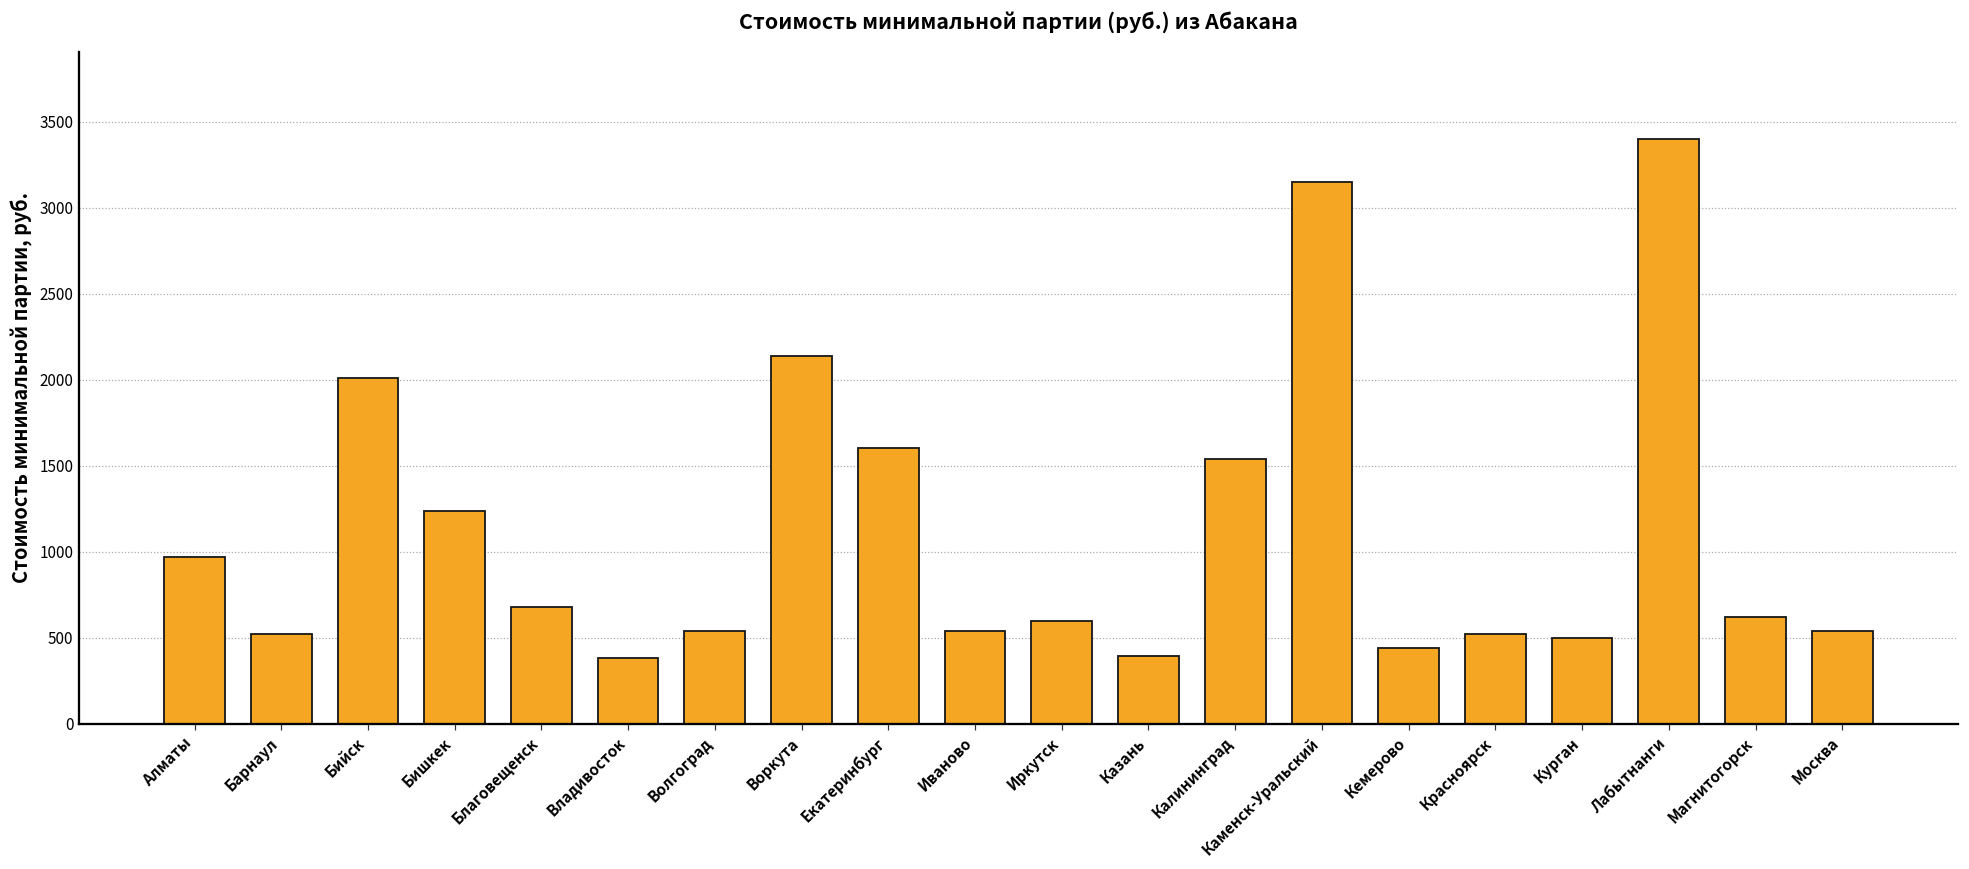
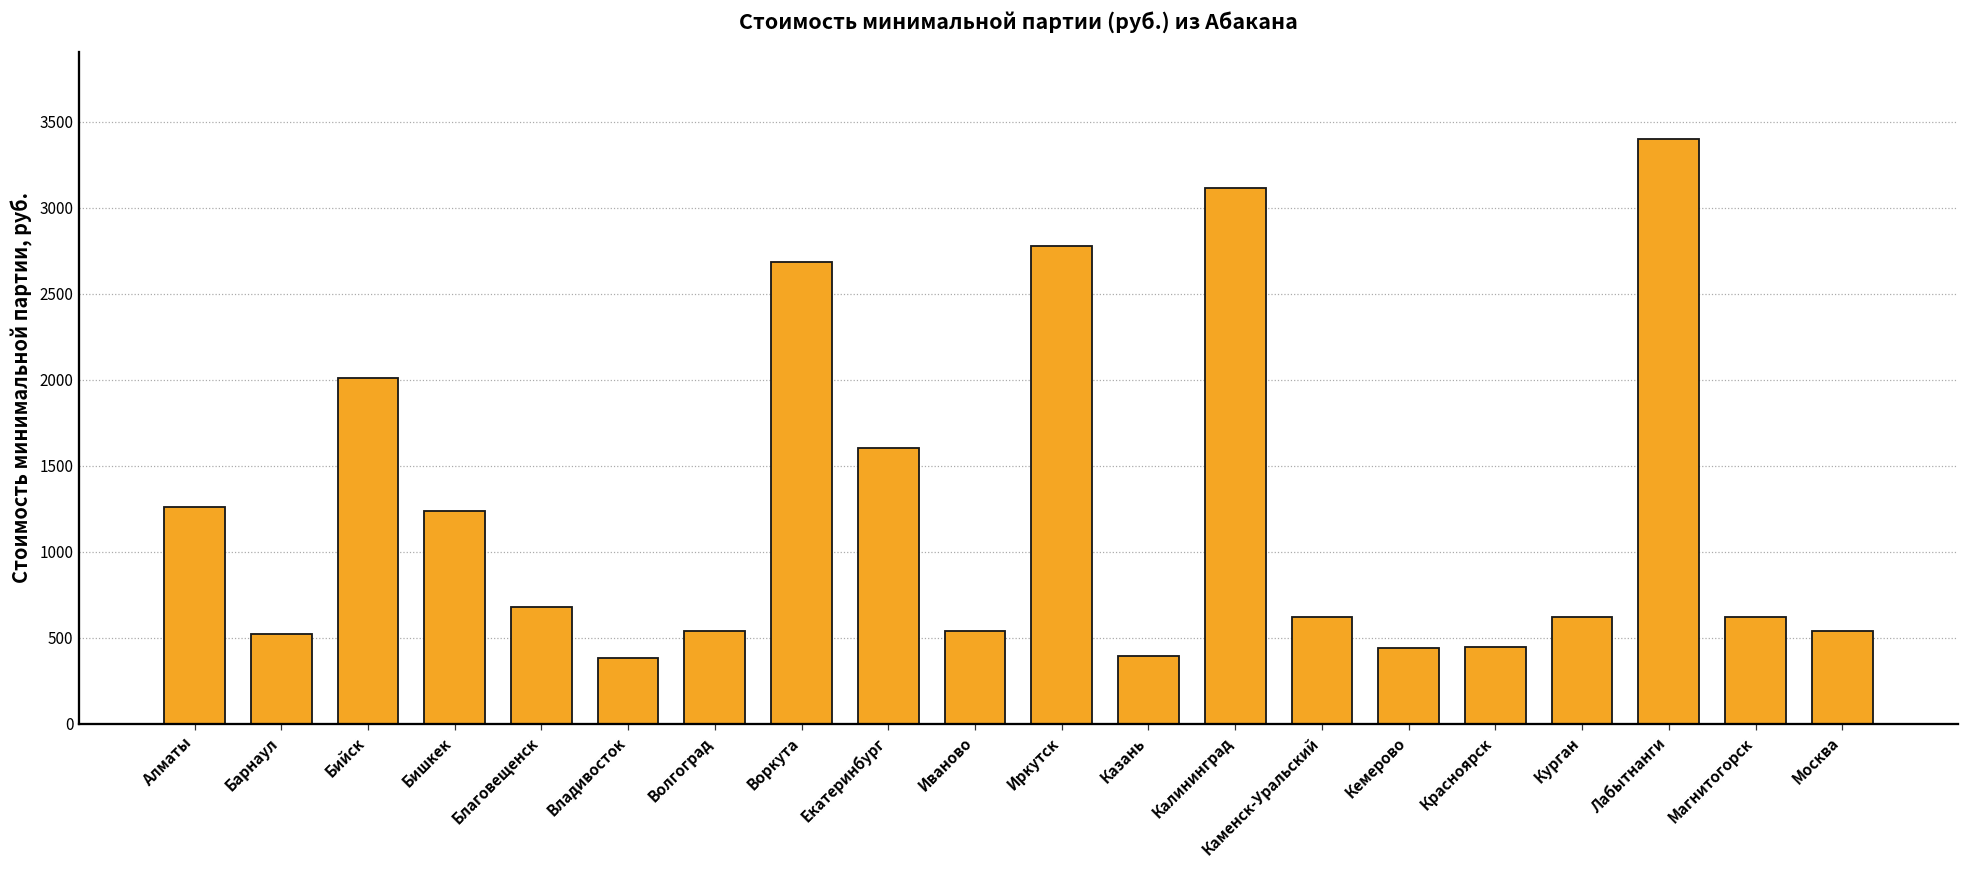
  {
-   "Алматы": 970,
+   "Алматы": 1260,
    "Барнаул": 520,
    "Бийск": 2010,
    "Бишкек": 1240,
    "Благовещенск": 680,
    "Владивосток": 380,
    "Волгоград": 540,
-   "Воркута": 2140,
+   "Воркута": 2690,
    "Екатеринбург": 1600,
    "Иваново": 540,
-   "Иркутск": 600,
+   "Иркутск": 2780,
    "Казань": 390,
-   "Калининград": 1540,
-   "Каменск-Уральский": 3150,
+   "Калининград": 3120,
+   "Каменск-Уральский": 620,
    "Кемерово": 440,
-   "Красноярск": 520,
-   "Курган": 500,
+   "Красноярск": 450,
+   "Курган": 620,
    "Лабытнанги": 3400,
    "Магнитогорск": 620,
    "Москва": 540
  }
